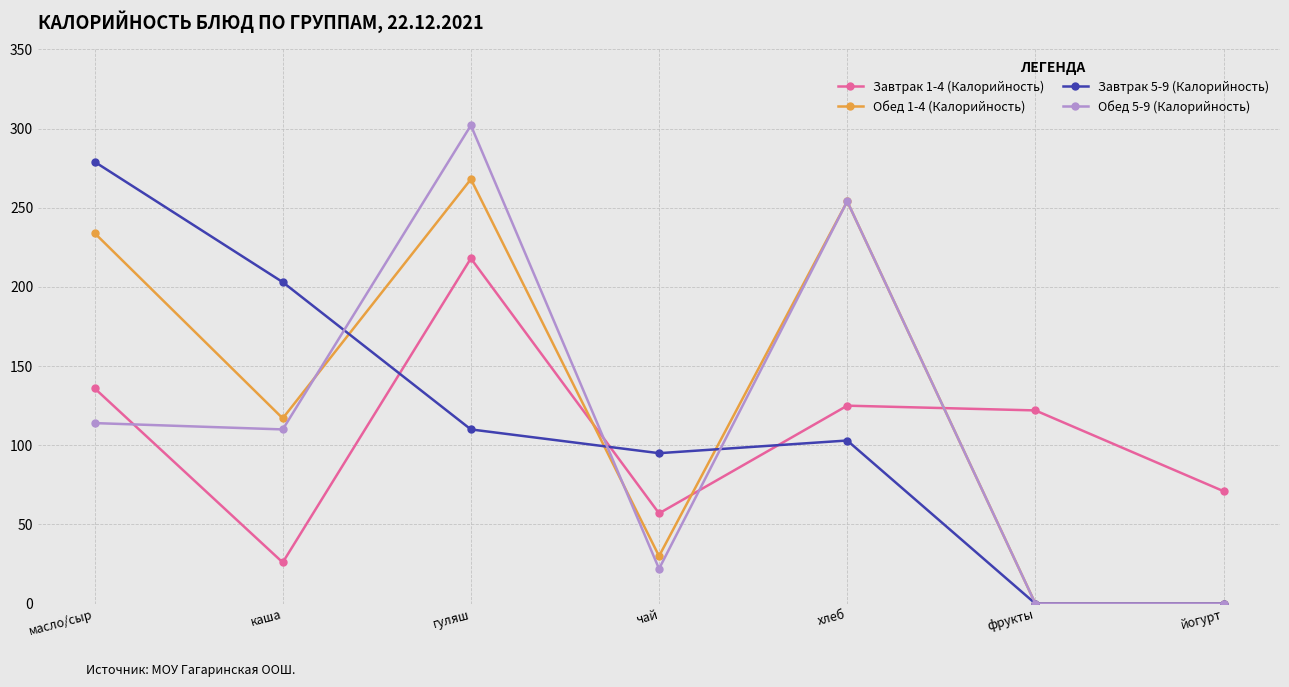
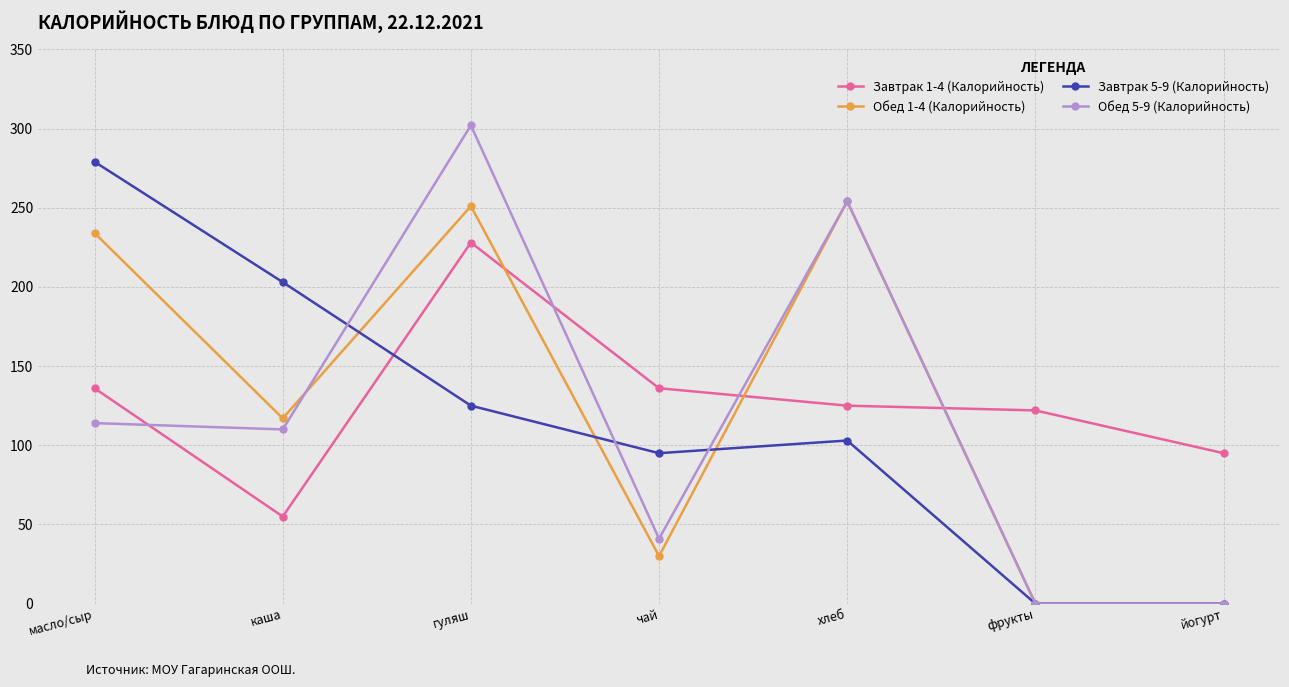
  {
    "Завтрак 1-4 (Калорийность)": {
      "масло/сыр": 136,
-     "каша": 26,
-     "гуляш": 218,
-     "чай": 57,
+     "каша": 55,
+     "гуляш": 228,
+     "чай": 136,
      "хлеб": 125,
      "фрукты": 122,
-     "йогурт": 71
+     "йогурт": 95
    },
    "Обед 1-4 (Калорийность)": {
      "масло/сыр": 234,
      "каша": 117,
-     "гуляш": 268,
+     "гуляш": 251,
      "чай": 30
    },
    "Завтрак 5-9 (Калорийность)": {
      "масло/сыр": 279,
      "каша": 203,
-     "гуляш": 110,
+     "гуляш": 125,
      "чай": 95,
      "хлеб": 103
    },
    "Обед 5-9 (Калорийность)": {
      "масло/сыр": 114,
      "каша": 110,
      "гуляш": 302,
-     "чай": 22
+     "чай": 41
    }
  }
